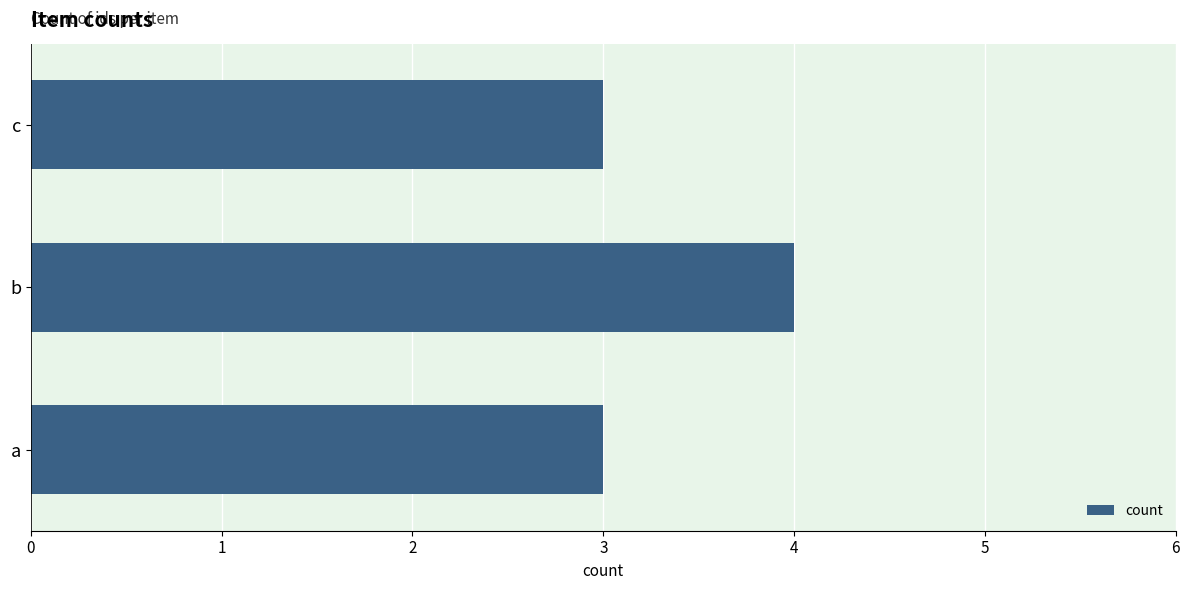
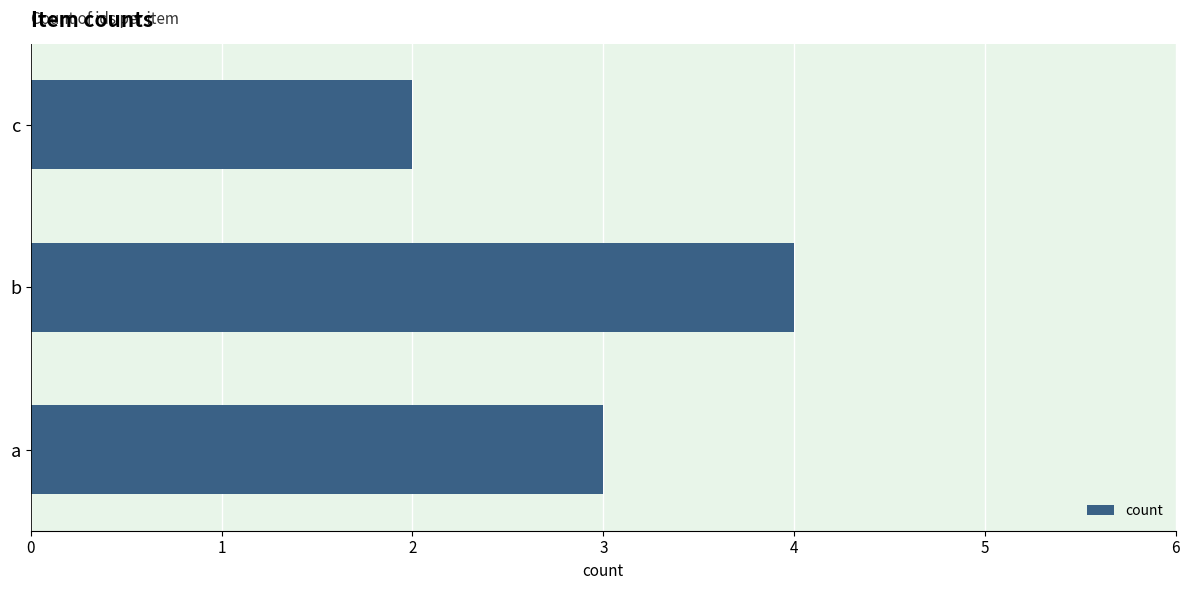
  {
-   "c": 3,
+   "c": 2,
    "b": 4,
    "a": 3
  }
